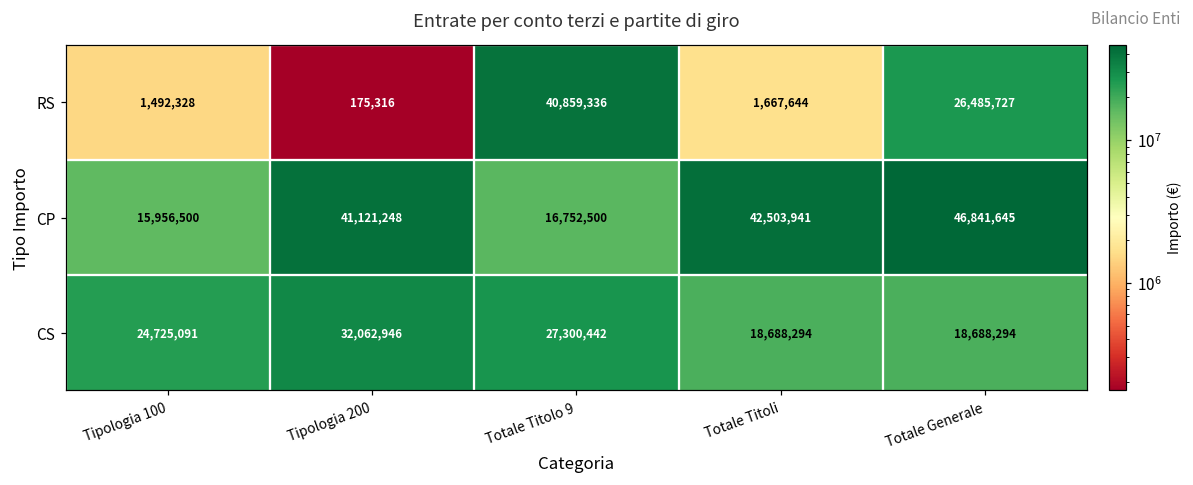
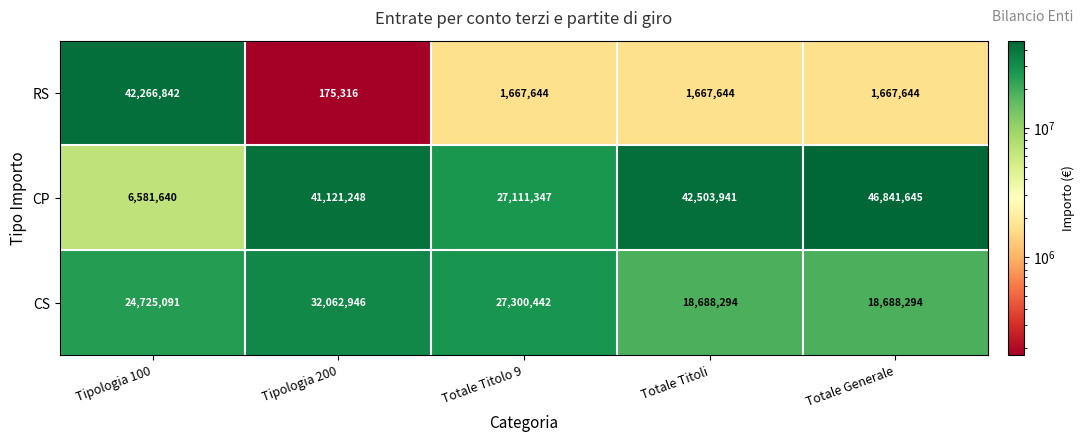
  {
    "RS": {
-     "Tipologia 100": "1,492,328",
+     "Tipologia 100": "42,266,842",
      "Tipologia 200": "175,316",
-     "Totale Titolo 9": "40,859,336",
+     "Totale Titolo 9": "1,667,644",
      "Totale Titoli": "1,667,644",
-     "Totale Generale": "26,485,727"
+     "Totale Generale": "1,667,644"
    },
    "CP": {
-     "Tipologia 100": "15,956,500",
+     "Tipologia 100": "6,581,640",
      "Tipologia 200": "41,121,248",
-     "Totale Titolo 9": "16,752,500",
+     "Totale Titolo 9": "27,111,347",
      "Totale Titoli": "42,503,941",
      "Totale Generale": "46,841,645"
    },
    "CS": {
      "Tipologia 100": "24,725,091",
      "Tipologia 200": "32,062,946",
      "Totale Titolo 9": "27,300,442",
      "Totale Titoli": "18,688,294",
      "Totale Generale": "18,688,294"
    }
  }
